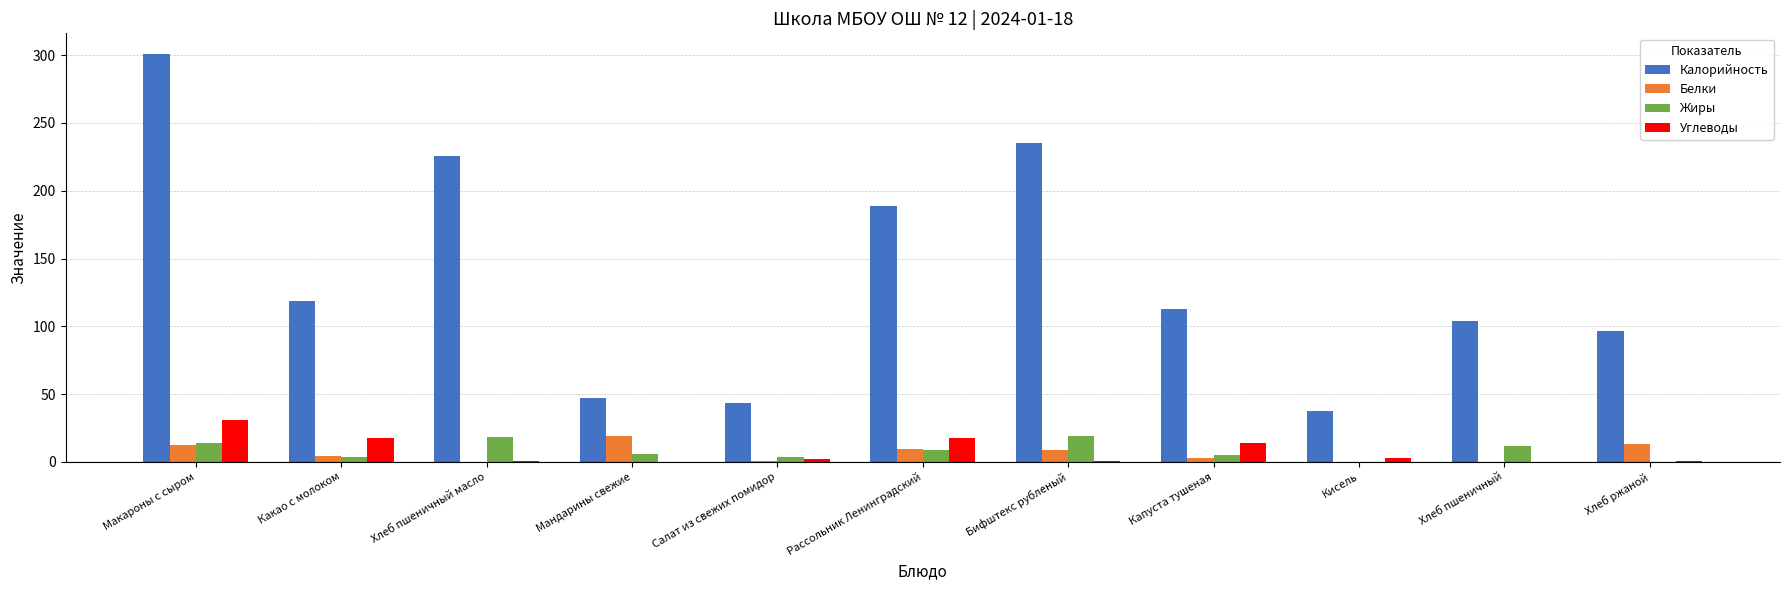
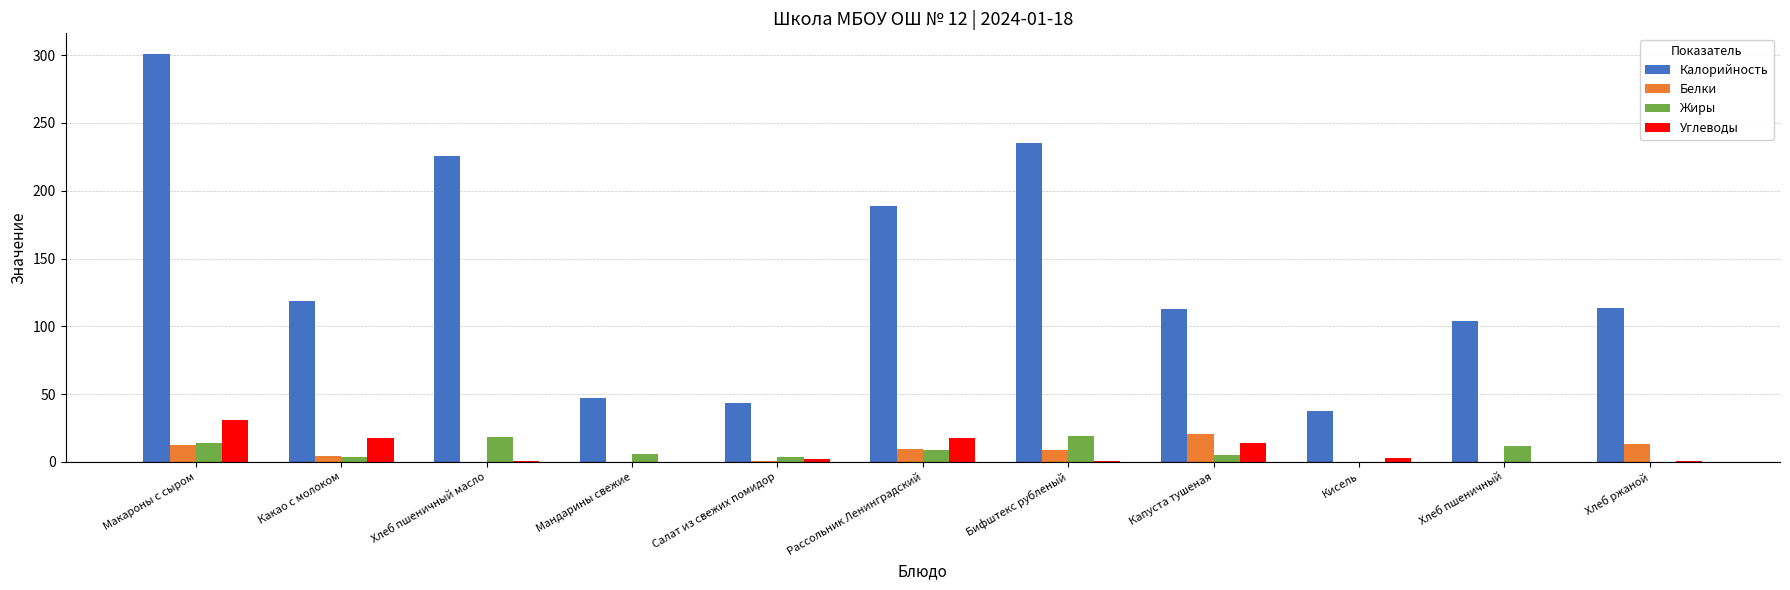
  {
    "Калорийность": {
      "Макароны с сыром": 301,
      "Какао с молоком": 119,
      "Хлеб пшеничный масло": 226,
      "Мандарины свежие": 47,
      "Салат из свежих помидор": 44,
      "Рассольник Ленинградский": 189,
      "Бифштекс рубленый": 235,
      "Капуста тушеная": 113,
      "Кисель": 38,
      "Хлеб пшеничный": 104,
-     "Хлеб ржаной": 97
+     "Хлеб ржаной": 113
    },
    "Белки": {
      "Макароны с сыром": 12,
      "Какао с молоком": 4,
      "Хлеб пшеничный масло": 0,
-     "Мандарины свежие": 19,
+     "Мандарины свежие": 0,
      "Рассольник Ленинградский": 10,
      "Бифштекс рубленый": 9,
-     "Капуста тушеная": 3,
+     "Капуста тушеная": 20,
      "Хлеб пшеничный": 0,
      "Хлеб ржаной": 13
    },
    "Жиры": {
      "Макароны с сыром": 14,
      "Какао с молоком": 4,
      "Хлеб пшеничный масло": 18,
      "Мандарины свежие": 6,
      "Салат из свежих помидор": 4,
      "Рассольник Ленинградский": 9,
      "Бифштекс рубленый": 19,
      "Капуста тушеная": 5,
      "Хлеб пшеничный": 12,
      "Хлеб ржаной": 0
    },
    "Углеводы": {
      "Макароны с сыром": 31,
      "Какао с молоком": 18,
      "Салат из свежих помидор": 2,
      "Рассольник Ленинградский": 18,
      "Капуста тушеная": 14,
      "Кисель": 3
    }
  }
